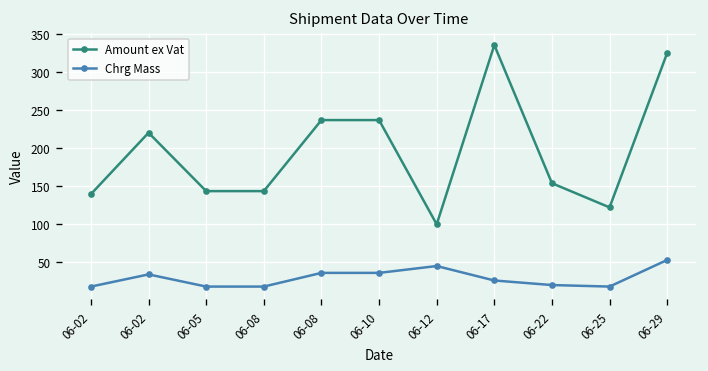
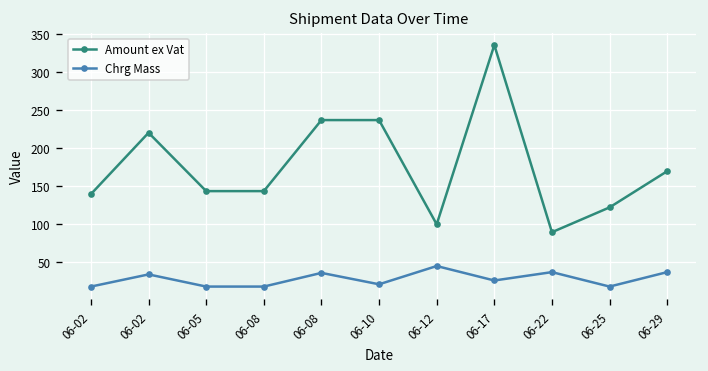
  {
    "Amount ex Vat": {
      "06-05": 140,
      "06-10": 240,
      "06-12": 100,
      "06-17": 340,
-     "06-22": 150,
+     "06-22": 90,
      "06-25": 120,
-     "06-29": 330
+     "06-29": 170
    },
    "Chrg Mass": {
      "06-05": 20,
-     "06-10": 40,
+     "06-10": 20,
      "06-12": 50,
      "06-17": 30,
-     "06-22": 20,
+     "06-22": 40,
      "06-25": 20,
-     "06-29": 50
+     "06-29": 40
    }
  }
